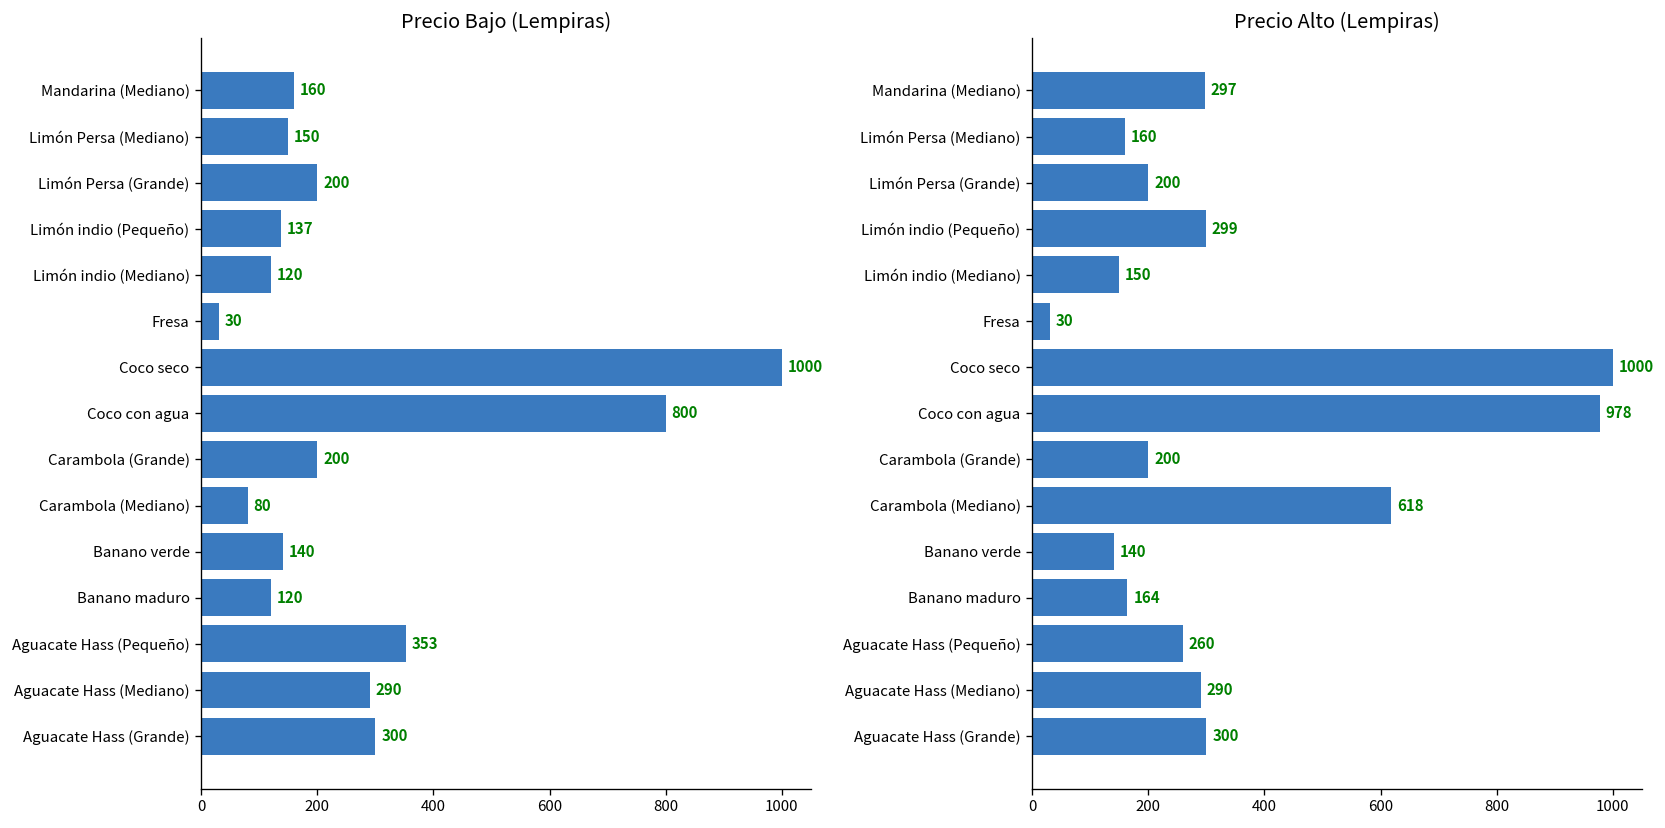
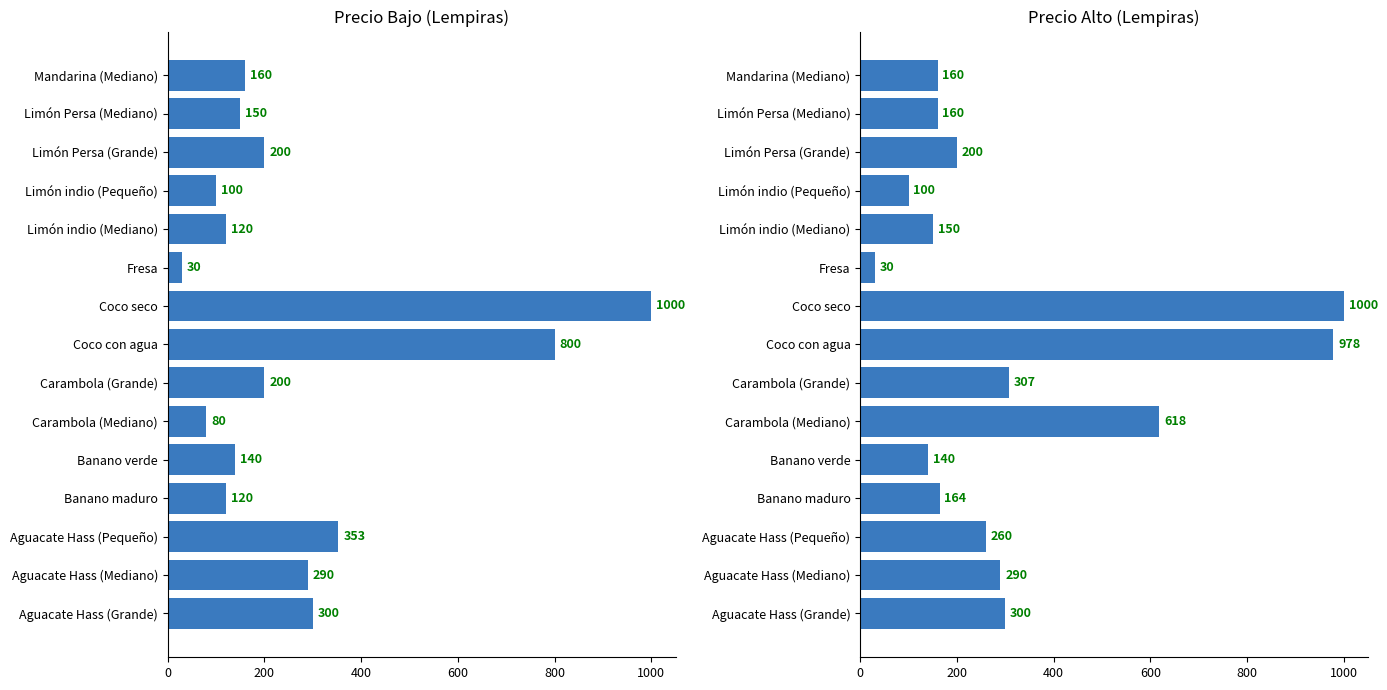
  {
    "Precio Bajo (Lempiras)": {
      "Mandarina (Mediano)": 160,
      "Limón Persa (Mediano)": 150,
      "Limón Persa (Grande)": 200,
-     "Limón indio (Pequeño)": 137,
+     "Limón indio (Pequeño)": 100,
      "Limón indio (Mediano)": 120,
      "Fresa": 30,
      "Coco seco": 1000,
      "Coco con agua": 800,
      "Carambola (Grande)": 200,
      "Carambola (Mediano)": 80,
      "Banano verde": 140,
      "Banano maduro": 120,
      "Aguacate Hass (Pequeño)": 353,
      "Aguacate Hass (Mediano)": 290,
      "Aguacate Hass (Grande)": 300
    },
    "Precio Alto (Lempiras)": {
-     "Mandarina (Mediano)": 297,
+     "Mandarina (Mediano)": 160,
      "Limón Persa (Mediano)": 160,
      "Limón Persa (Grande)": 200,
-     "Limón indio (Pequeño)": 299,
+     "Limón indio (Pequeño)": 100,
      "Limón indio (Mediano)": 150,
      "Fresa": 30,
      "Coco seco": 1000,
      "Coco con agua": 978,
-     "Carambola (Grande)": 200,
+     "Carambola (Grande)": 307,
      "Carambola (Mediano)": 618,
      "Banano verde": 140,
      "Banano maduro": 164,
      "Aguacate Hass (Pequeño)": 260,
      "Aguacate Hass (Mediano)": 290,
      "Aguacate Hass (Grande)": 300
    }
  }
